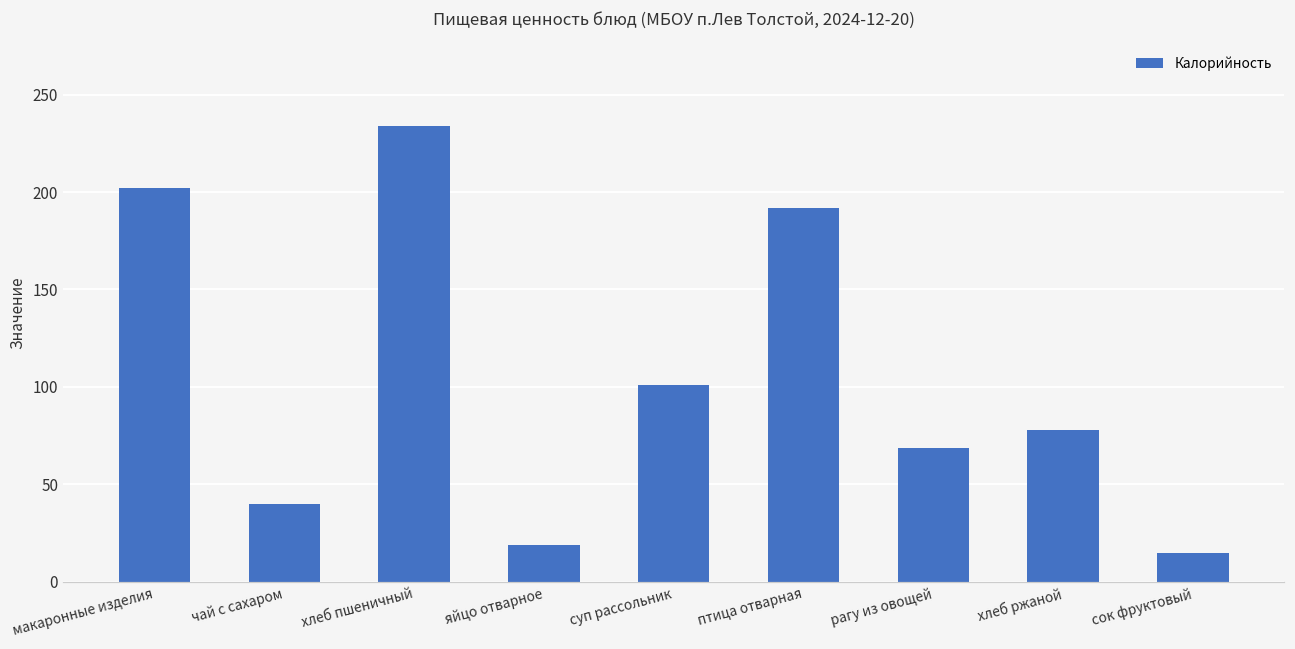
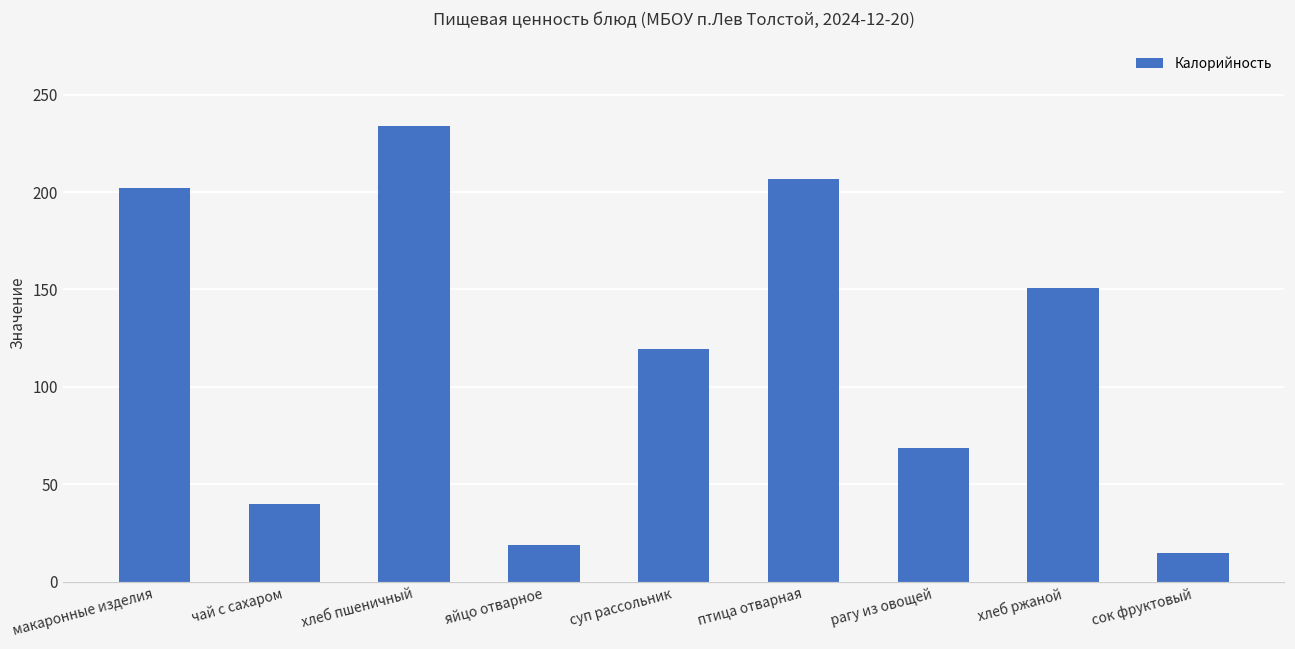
  {
    "макаронные изделия": 202,
    "чай с сахаром": 40,
    "хлеб пшеничный": 234,
    "яйцо отварное": 19,
-   "суп рассольник": 101,
-   "птица отварная": 192,
+   "суп рассольник": 119,
+   "птица отварная": 207,
    "рагу из овощей": 68,
-   "хлеб ржаной": 78,
+   "хлеб ржаной": 151,
    "сок фруктовый": 15
  }
